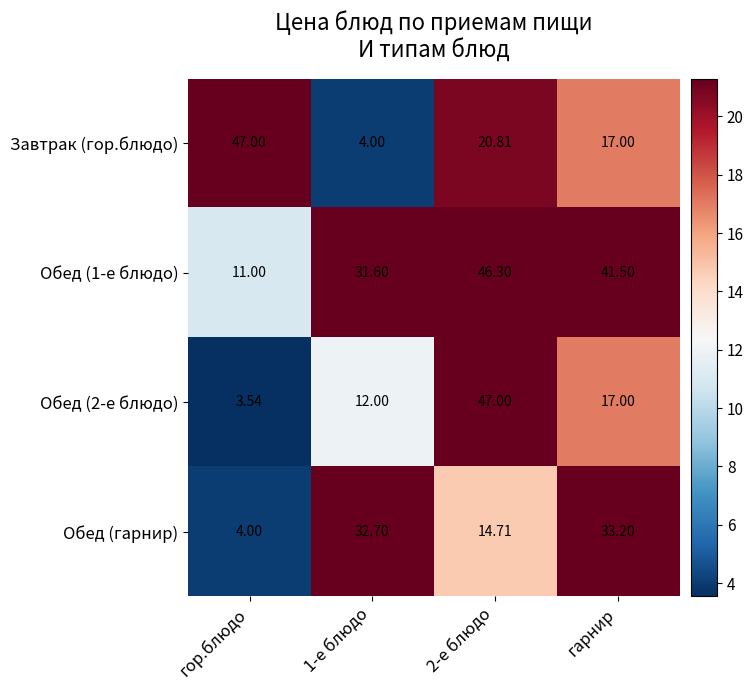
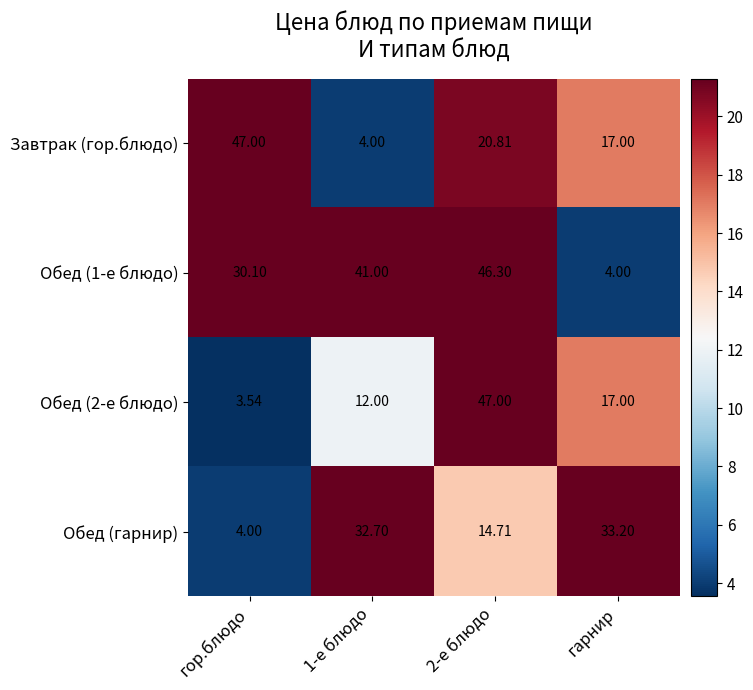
  {
    "Завтрак (гор.блюдо)": {
      "гор.блюдо": 47.00,
      "1-е блюдо": 4.00,
      "2-е блюдо": 20.81,
      "гарнир": 17.00
    },
    "Обед (1-е блюдо)": {
-     "гор.блюдо": 11.00,
-     "1-е блюдо": 31.60,
+     "гор.блюдо": 30.10,
+     "1-е блюдо": 41.00,
      "2-е блюдо": 46.30,
-     "гарнир": 41.50
+     "гарнир": 4.00
    },
    "Обед (2-е блюдо)": {
      "гор.блюдо": 3.54,
      "1-е блюдо": 12.00,
      "2-е блюдо": 47.00,
      "гарнир": 17.00
    },
    "Обед (гарнир)": {
      "гор.блюдо": 4.00,
      "1-е блюдо": 32.70,
      "2-е блюдо": 14.71,
      "гарнир": 33.20
    }
  }
